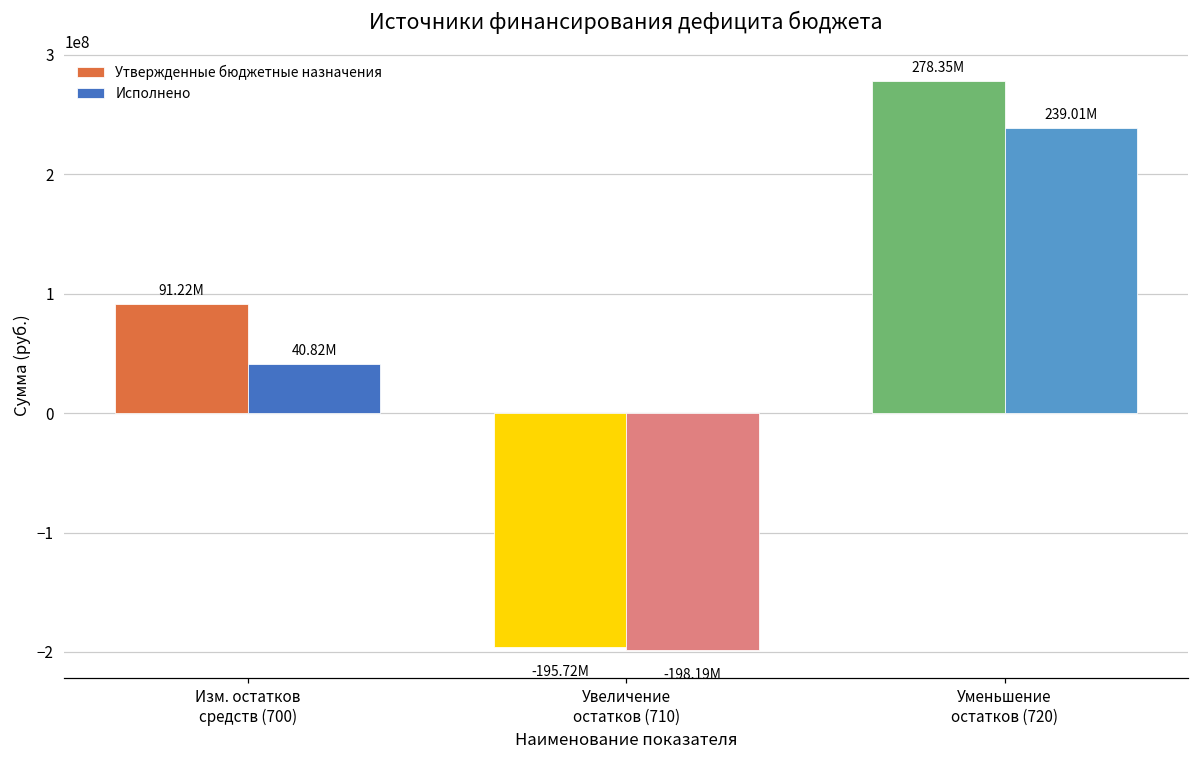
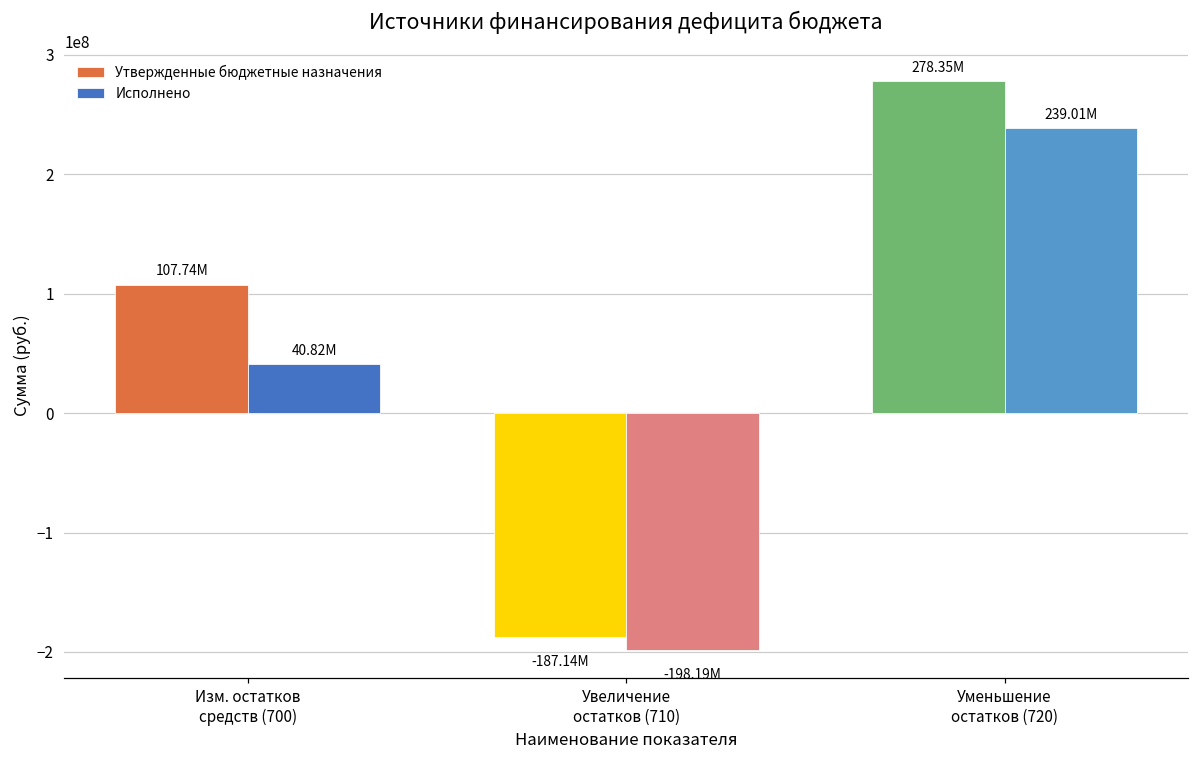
  {
    "Утвержденные бюджетные назначения": {
-     "Изм. остатков средств (700)": "91.22M",
-     "Увеличение остатков (710)": "-195.72M",
+     "Изм. остатков средств (700)": "107.74M",
+     "Увеличение остатков (710)": "-187.14M",
      "Уменьшение остатков (720)": "278.35M"
    },
    "Исполнено": {
      "Изм. остатков средств (700)": "40.82M",
      "Увеличение остатков (710)": "-198.19M",
      "Уменьшение остатков (720)": "239.01M"
    }
  }
